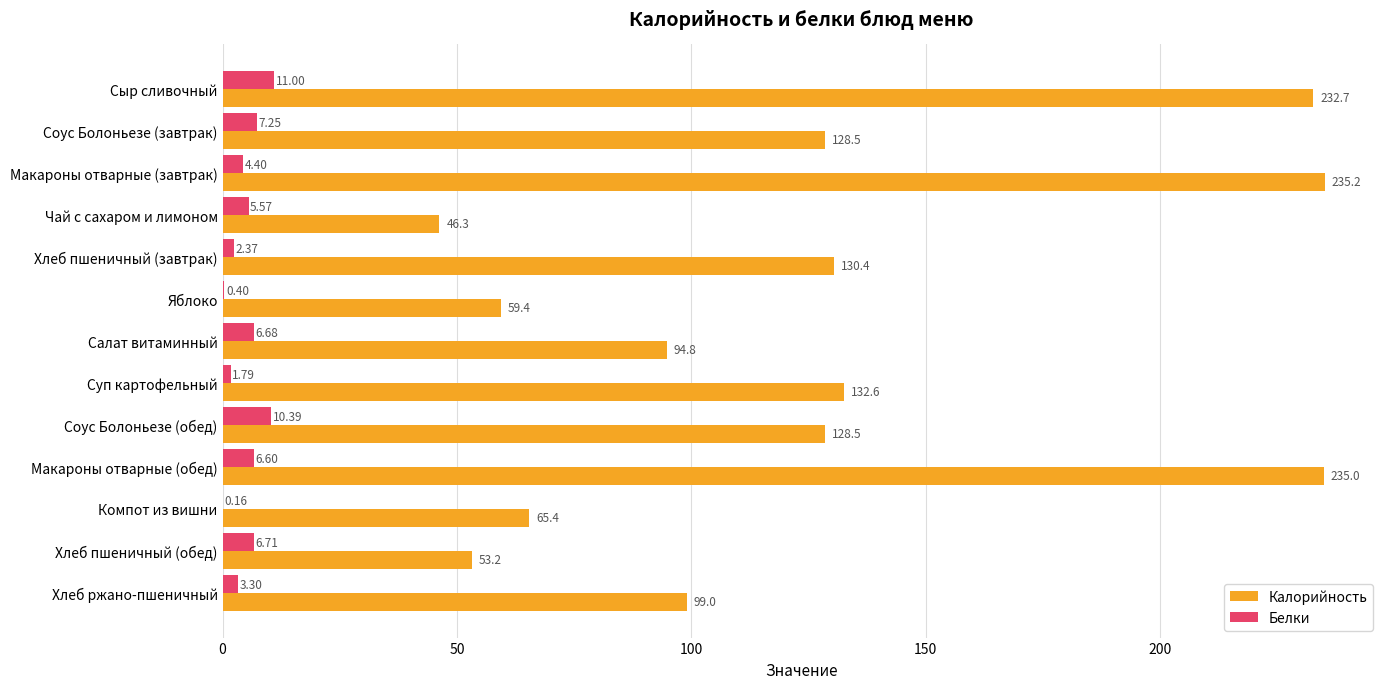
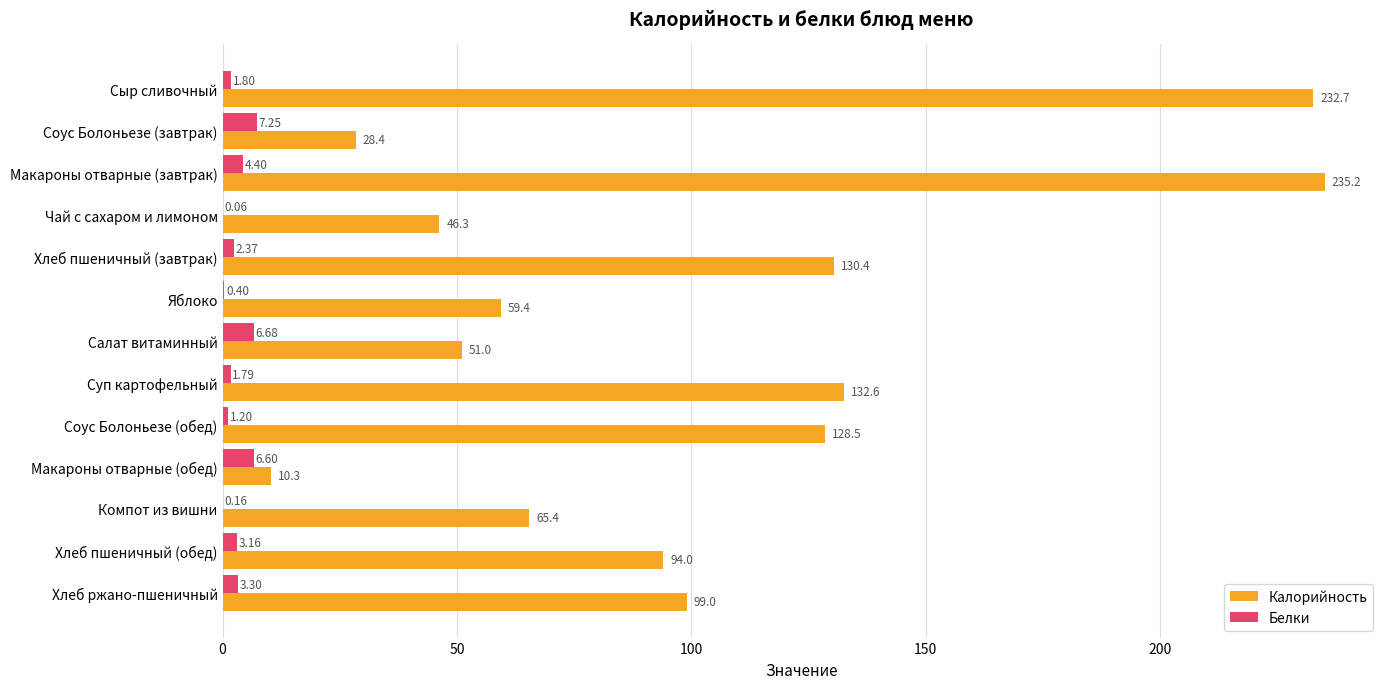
  {
    "Калорийность": {
      "Сыр сливочный": 232.7,
-     "Соус Болоньезе (завтрак)": 128.5,
+     "Соус Болоньезе (завтрак)": 28.4,
      "Макароны отварные (завтрак)": 235.2,
      "Чай с сахаром и лимоном": 46.3,
      "Хлеб пшеничный (завтрак)": 130.4,
      "Яблоко": 59.4,
-     "Салат витаминный": 94.8,
+     "Салат витаминный": 51.0,
      "Суп картофельный": 132.6,
      "Соус Болоньезе (обед)": 128.5,
-     "Макароны отварные (обед)": 235.0,
+     "Макароны отварные (обед)": 10.3,
      "Компот из вишни": 65.4,
-     "Хлеб пшеничный (обед)": 53.2,
+     "Хлеб пшеничный (обед)": 94.0,
      "Хлеб ржано-пшеничный": 99.0
    },
    "Белки": {
-     "Сыр сливочный": 11.00,
+     "Сыр сливочный": 1.80,
      "Соус Болоньезе (завтрак)": 7.25,
      "Макароны отварные (завтрак)": 4.40,
-     "Чай с сахаром и лимоном": 5.57,
+     "Чай с сахаром и лимоном": 0.06,
      "Хлеб пшеничный (завтрак)": 2.37,
      "Яблоко": 0.40,
      "Салат витаминный": 6.68,
      "Суп картофельный": 1.79,
-     "Соус Болоньезе (обед)": 10.39,
+     "Соус Болоньезе (обед)": 1.20,
      "Макароны отварные (обед)": 6.60,
      "Компот из вишни": 0.16,
-     "Хлеб пшеничный (обед)": 6.71,
+     "Хлеб пшеничный (обед)": 3.16,
      "Хлеб ржано-пшеничный": 3.30
    }
  }
